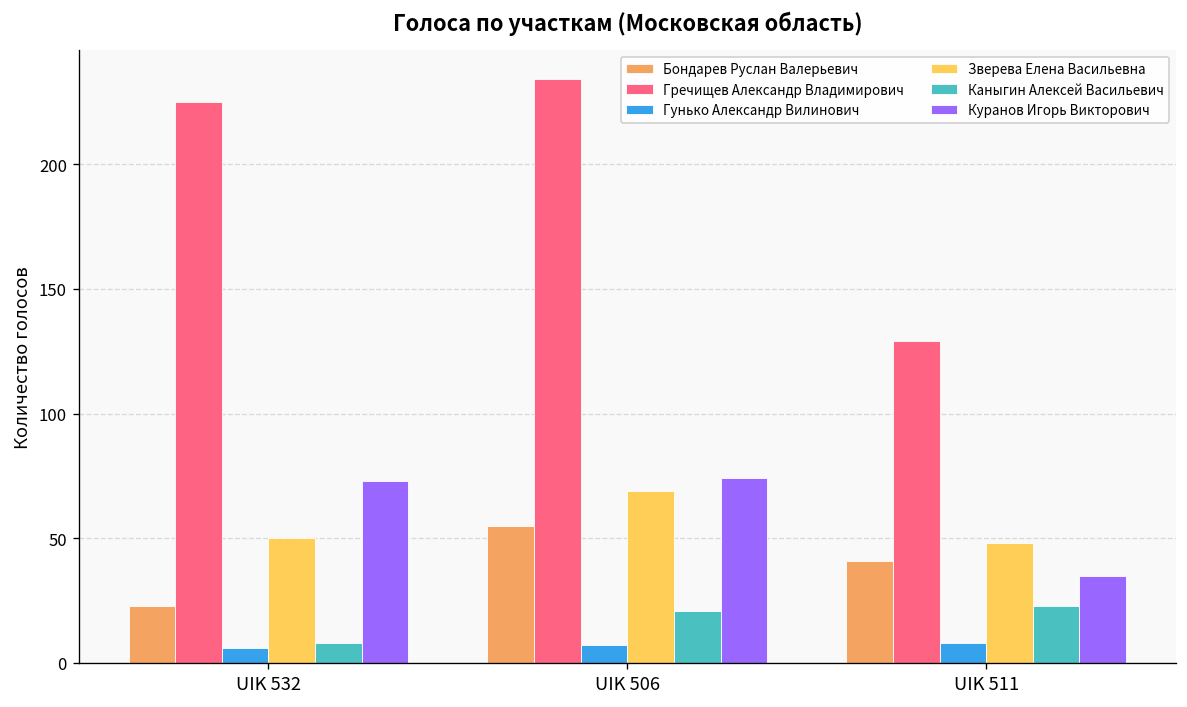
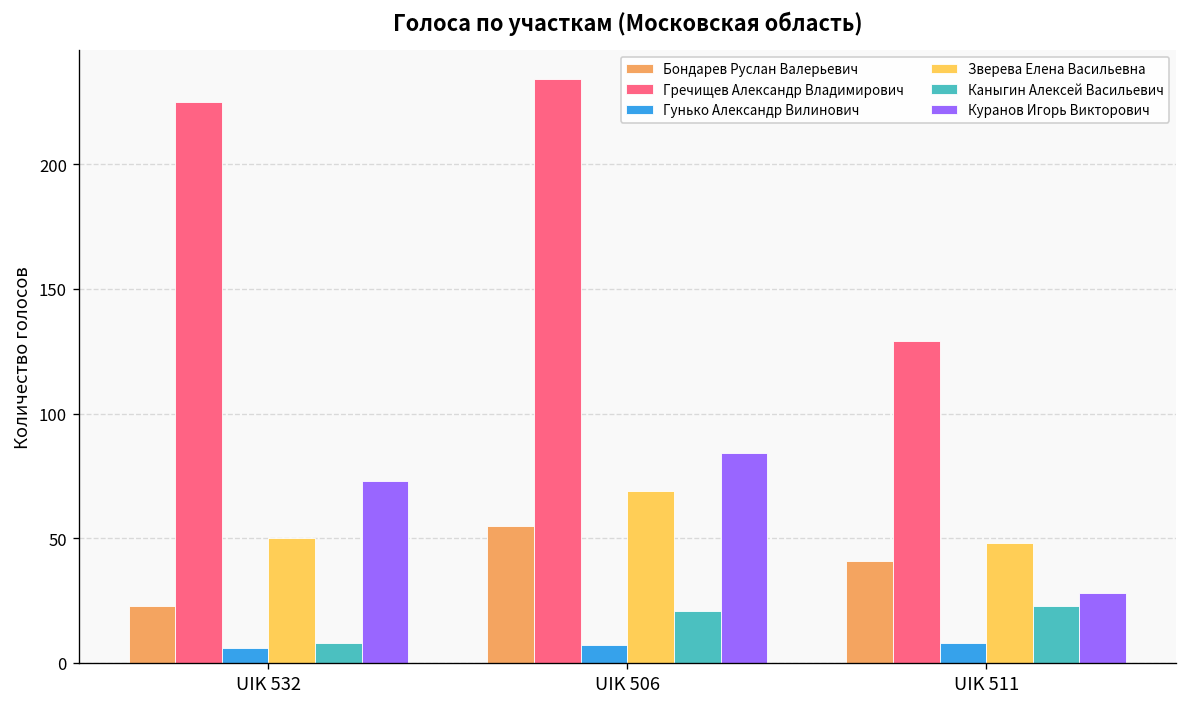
  {
    "Гречищев Александр Владимирович": {
      "UIK 532": 225,
      "UIK 506": 234,
      "UIK 511": 129
    },
    "Куранов Игорь Викторович": {
      "UIK 532": 73,
-     "UIK 506": 74,
-     "UIK 511": 35
+     "UIK 506": 84,
+     "UIK 511": 28
    }
  }
